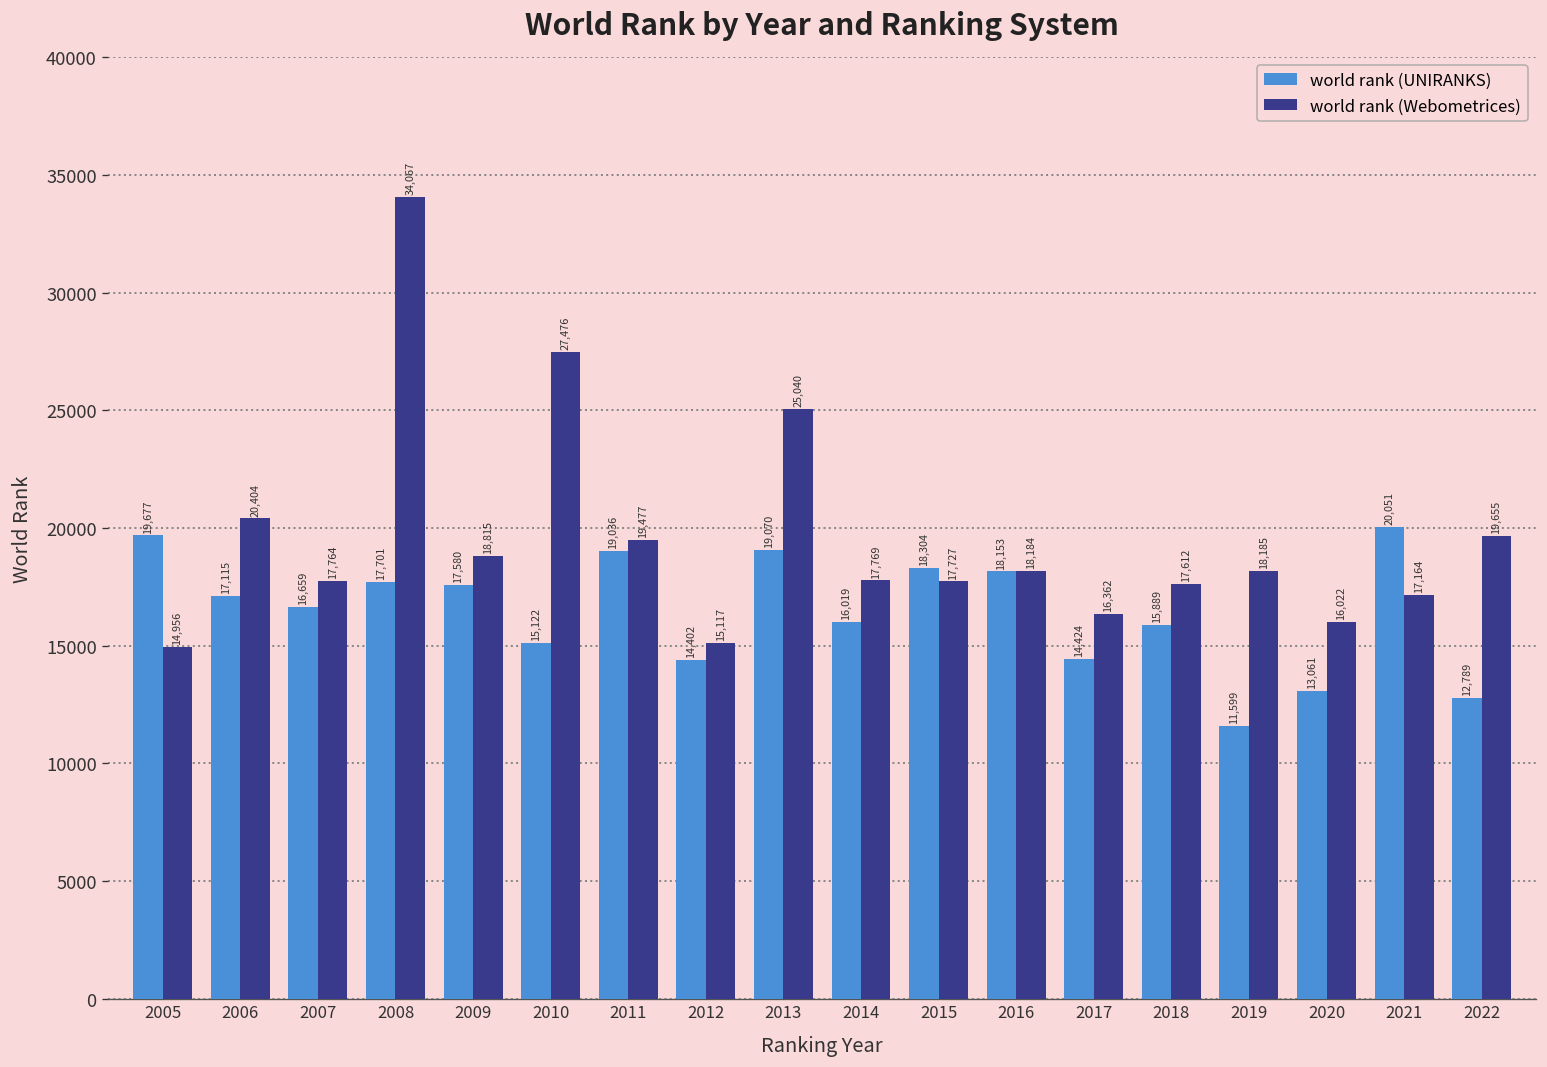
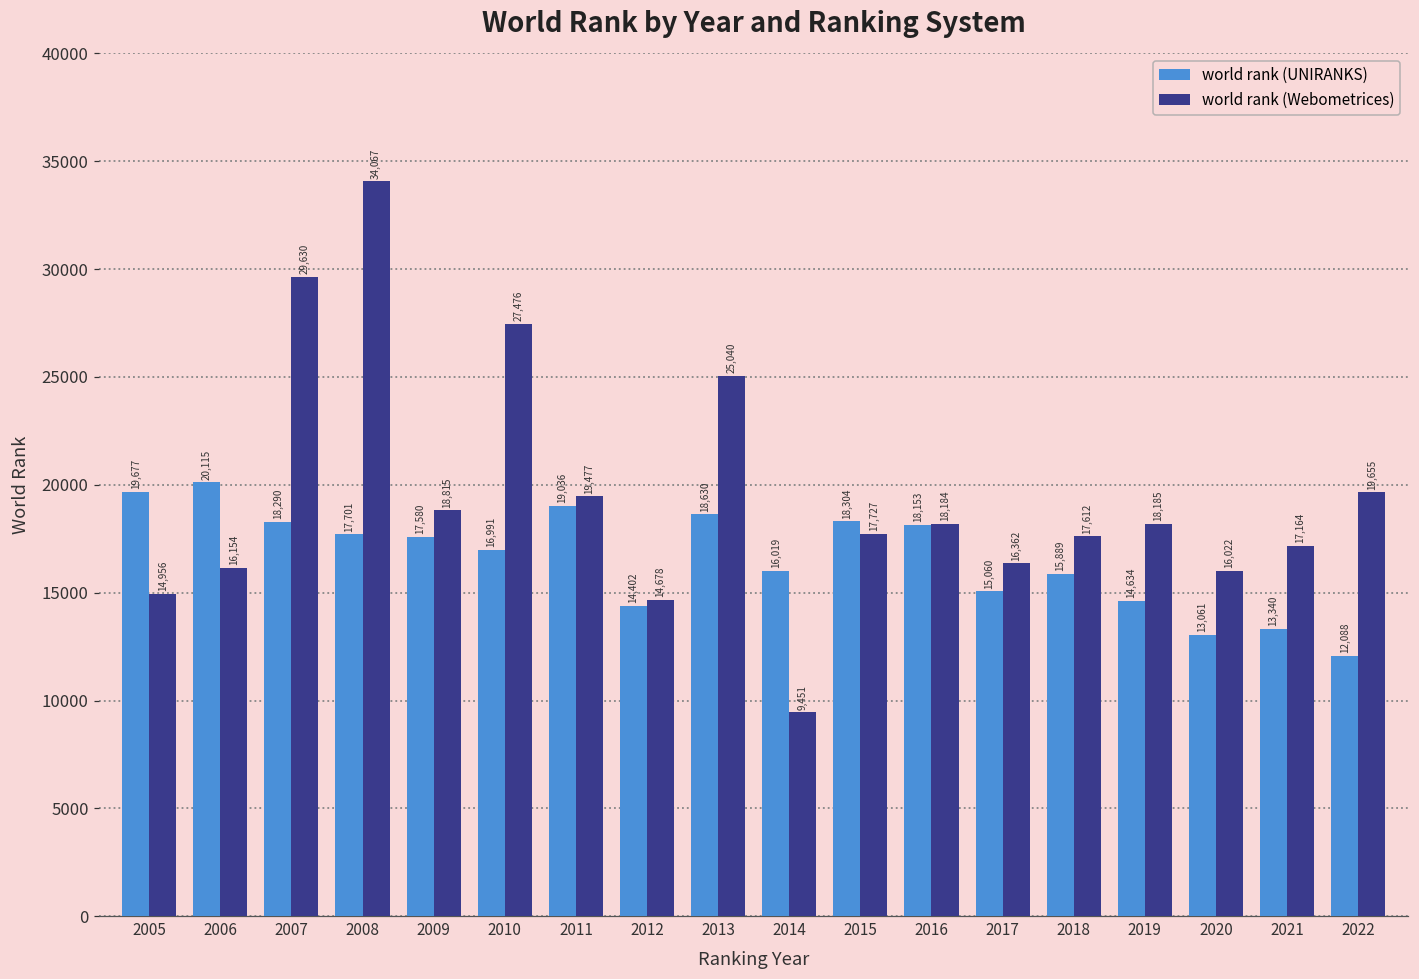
  {
    "world rank (UNIRANKS)": {
      "2005": "19,677",
-     "2006": "17,115",
-     "2007": "16,659",
+     "2006": "20,115",
+     "2007": "18,290",
      "2008": "17,701",
      "2009": "17,580",
-     "2010": "15,122",
+     "2010": "16,991",
      "2011": "19,036",
      "2012": "14,402",
-     "2013": "19,070",
+     "2013": "18,630",
      "2014": "16,019",
      "2015": "18,304",
      "2016": "18,153",
-     "2017": "14,424",
+     "2017": "15,060",
      "2018": "15,889",
-     "2019": "11,599",
+     "2019": "14,634",
      "2020": "13,061",
-     "2021": "20,051",
-     "2022": "12,789"
+     "2021": "13,340",
+     "2022": "12,088"
    },
    "world rank (Webometrices)": {
      "2005": "14,956",
-     "2006": "20,404",
-     "2007": "17,764",
+     "2006": "16,154",
+     "2007": "29,630",
      "2008": "34,067",
      "2009": "18,815",
      "2010": "27,476",
      "2011": "19,477",
-     "2012": "15,117",
+     "2012": "14,678",
      "2013": "25,040",
-     "2014": "17,769",
+     "2014": "9,451",
      "2015": "17,727",
      "2016": "18,184",
      "2017": "16,362",
      "2018": "17,612",
      "2019": "18,185",
      "2020": "16,022",
      "2021": "17,164",
      "2022": "19,655"
    }
  }
